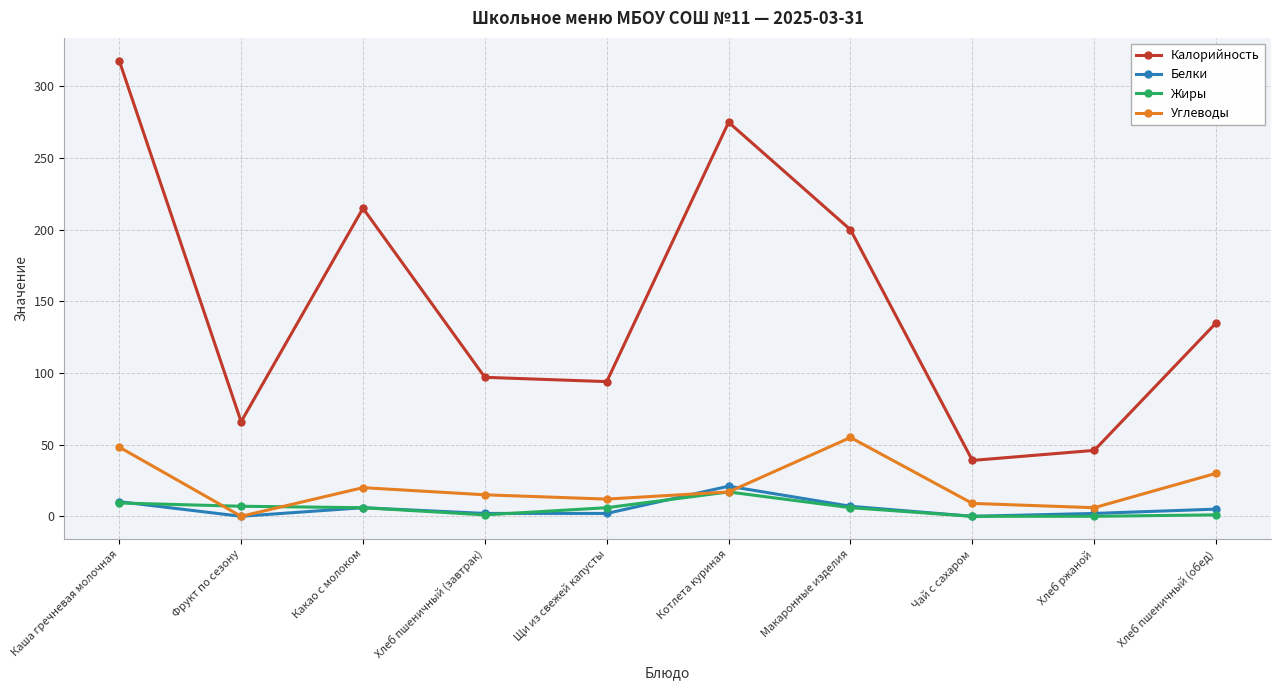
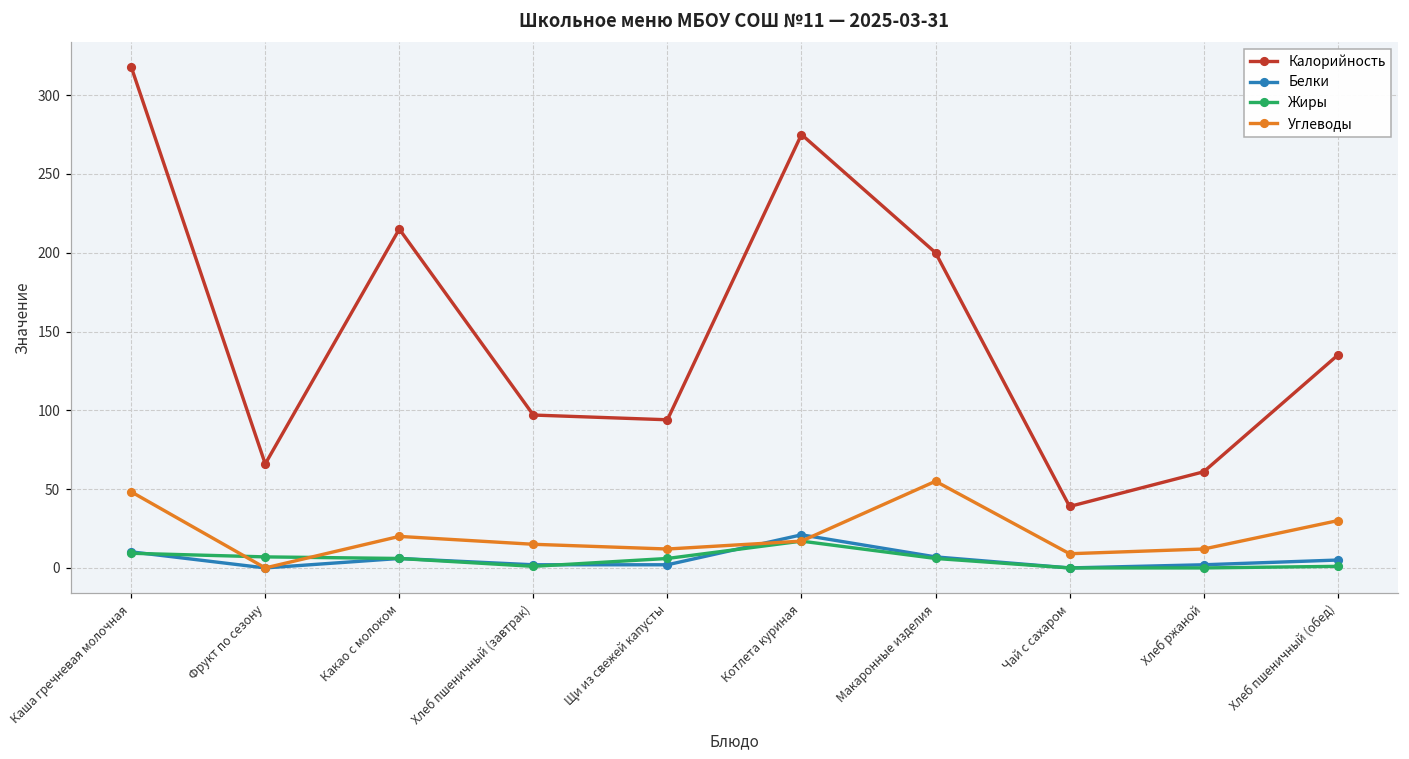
  {
    "Калорийность": {
      "Каша гречневая молочная": 318,
      "Фрукт по сезону": 66,
      "Какао с молоком": 215,
      "Хлеб пшеничный (завтрак)": 97,
      "Щи из свежей капусты": 94,
      "Котлета куриная": 275,
      "Макаронные изделия": 200,
      "Чай с сахаром": 39,
-     "Хлеб ржаной": 46,
+     "Хлеб ржаной": 61,
      "Хлеб пшеничный (обед)": 135
    },
    "Белки": {
      "Щи из свежей капусты": 2,
      "Котлета куриная": 21,
      "Хлеб ржаной": 2,
      "Хлеб пшеничный (обед)": 5
    },
    "Жиры": {
      "Фрукт по сезону": 7,
      "Щи из свежей капусты": 6,
      "Хлеб ржаной": 0,
      "Хлеб пшеничный (обед)": 1
    },
    "Углеводы": {
      "Каша гречневая молочная": 48,
      "Какао с молоком": 20,
      "Хлеб пшеничный (завтрак)": 15,
      "Щи из свежей капусты": 12,
      "Макаронные изделия": 55,
      "Чай с сахаром": 9,
-     "Хлеб ржаной": 6,
+     "Хлеб ржаной": 12,
      "Хлеб пшеничный (обед)": 30
    }
  }
